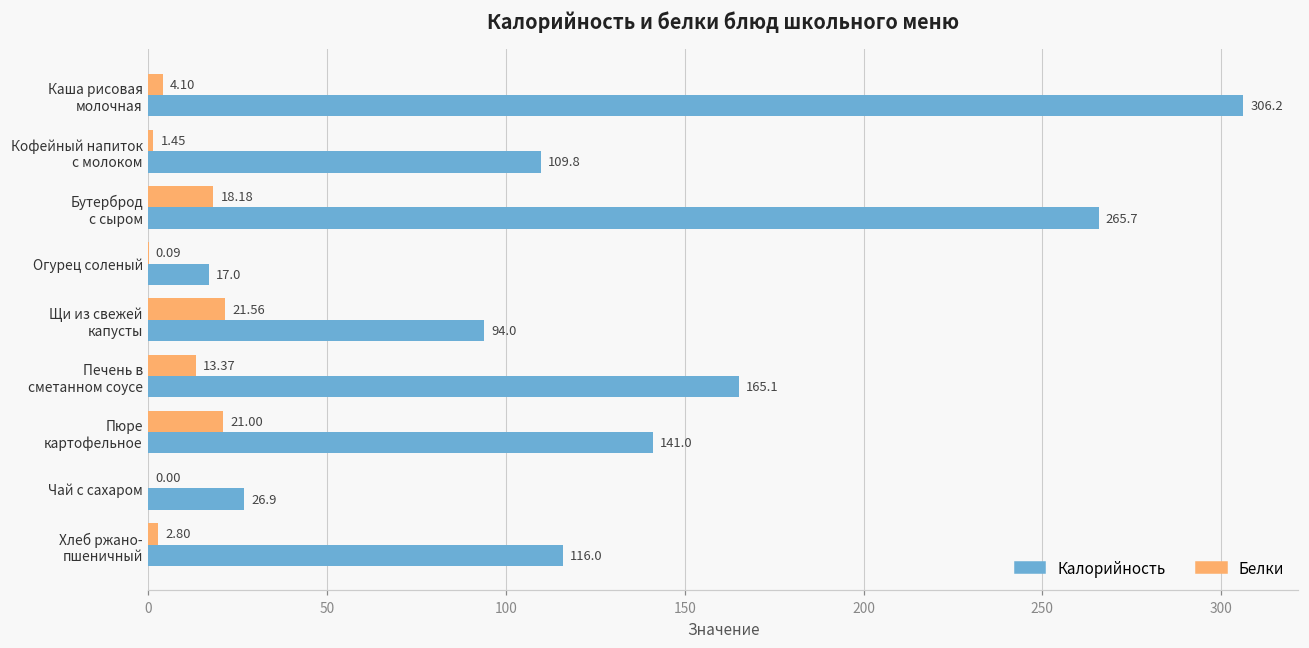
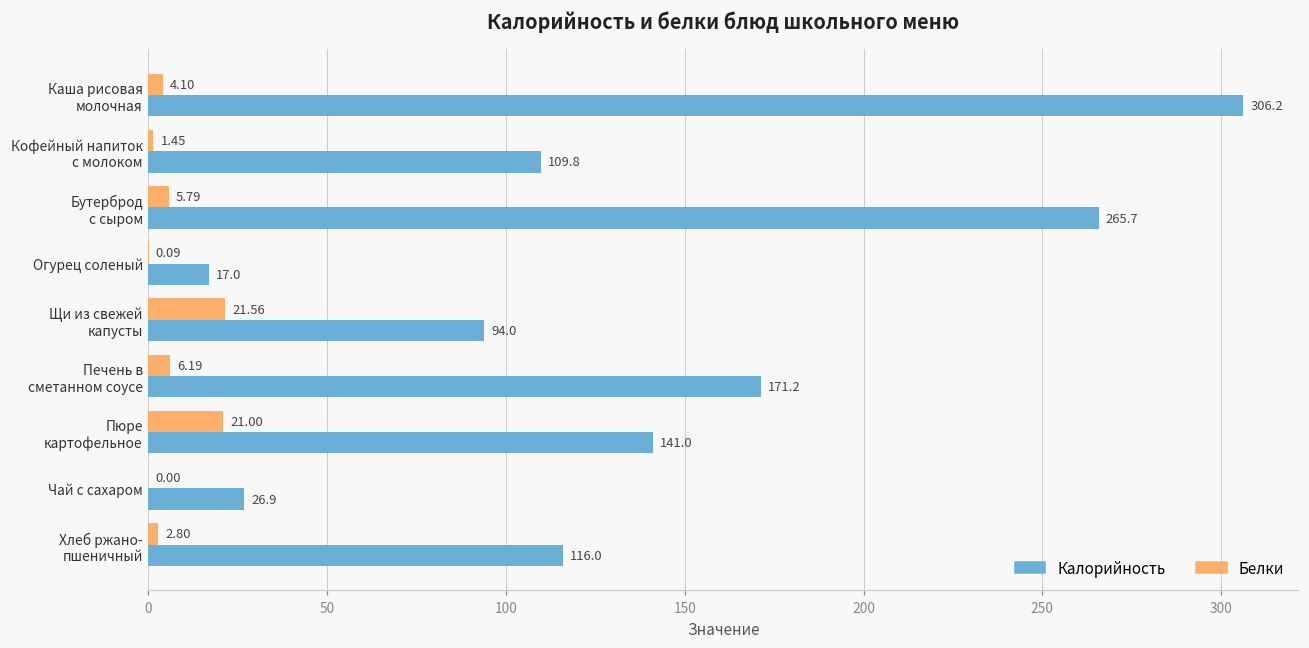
  {
    "Калорийность": {
      "Каша рисовая молочная": 306.2,
      "Кофейный напиток с молоком": 109.8,
      "Бутерброд с сыром": 265.7,
      "Огурец соленый": 17.0,
      "Щи из свежей капусты": 94.0,
-     "Печень в сметанном соусе": 165.1,
+     "Печень в сметанном соусе": 171.2,
      "Пюре картофельное": 141.0,
      "Чай с сахаром": 26.9,
      "Хлеб ржано- пшеничный": 116.0
    },
    "Белки": {
      "Каша рисовая молочная": 4.10,
      "Кофейный напиток с молоком": 1.45,
-     "Бутерброд с сыром": 18.18,
+     "Бутерброд с сыром": 5.79,
      "Огурец соленый": 0.09,
      "Щи из свежей капусты": 21.56,
-     "Печень в сметанном соусе": 13.37,
+     "Печень в сметанном соусе": 6.19,
      "Пюре картофельное": 21.00,
      "Чай с сахаром": 0.00,
      "Хлеб ржано- пшеничный": 2.80
    }
  }
